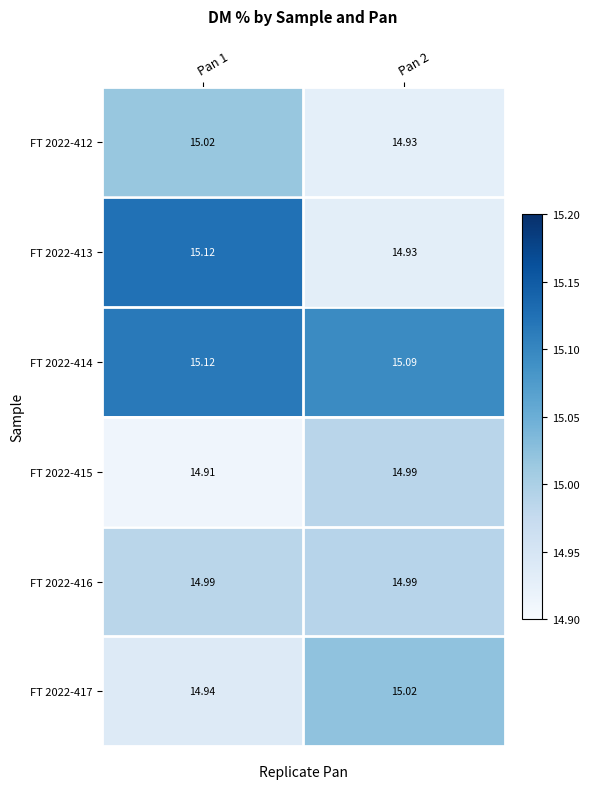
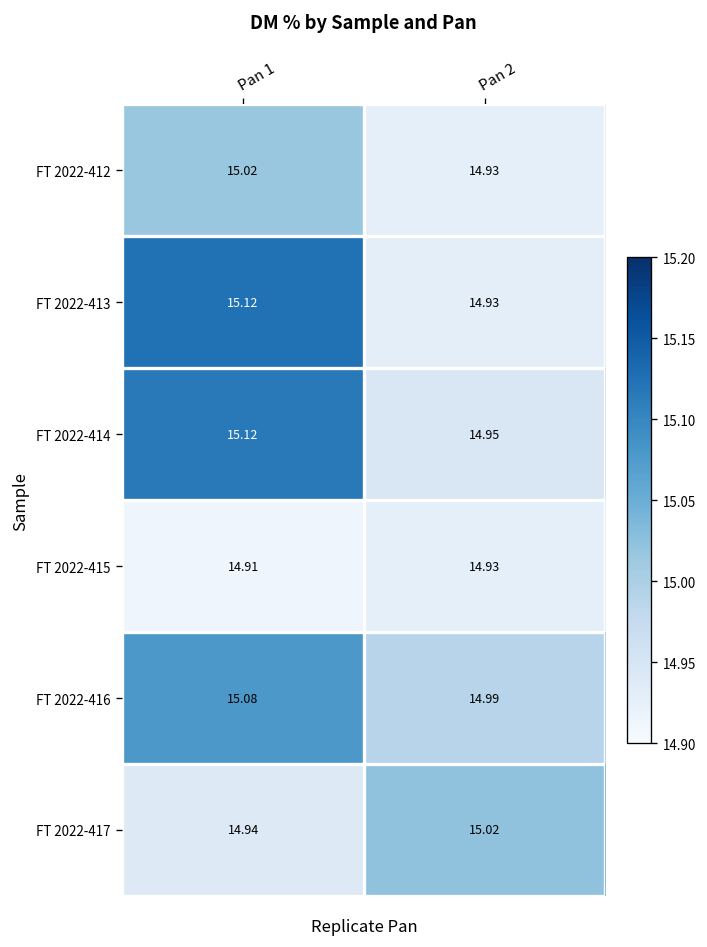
  {
    "FT 2022-412": {
      "Pan 1": 15.02,
      "Pan 2": 14.93
    },
    "FT 2022-413": {
      "Pan 1": 15.12,
      "Pan 2": 14.93
    },
    "FT 2022-414": {
      "Pan 1": 15.12,
-     "Pan 2": 15.09
+     "Pan 2": 14.95
    },
    "FT 2022-415": {
      "Pan 1": 14.91,
-     "Pan 2": 14.99
+     "Pan 2": 14.93
    },
    "FT 2022-416": {
-     "Pan 1": 14.99,
+     "Pan 1": 15.08,
      "Pan 2": 14.99
    },
    "FT 2022-417": {
      "Pan 1": 14.94,
      "Pan 2": 15.02
    }
  }
